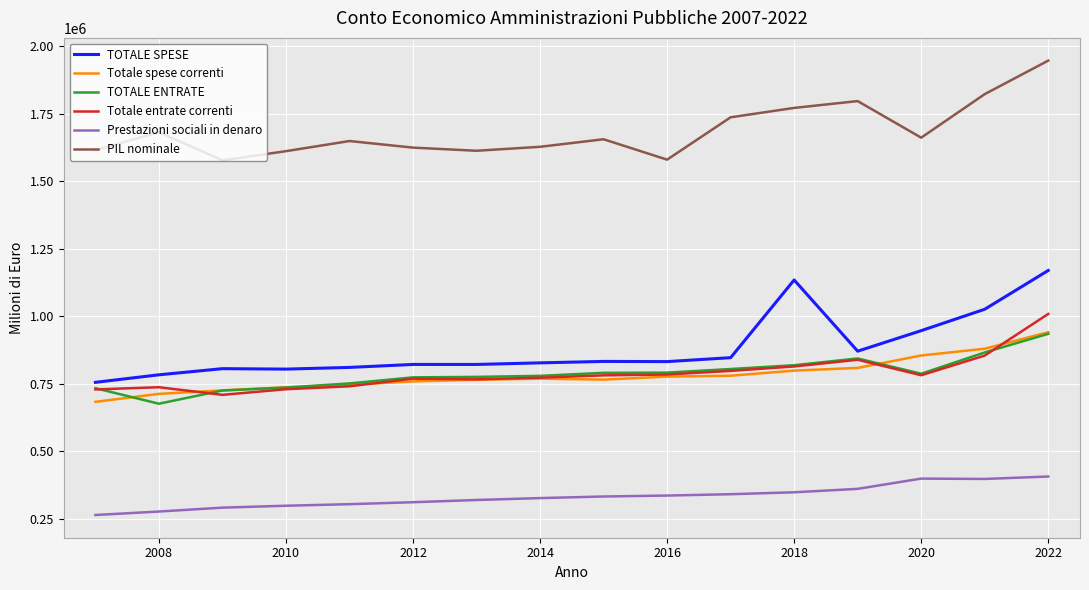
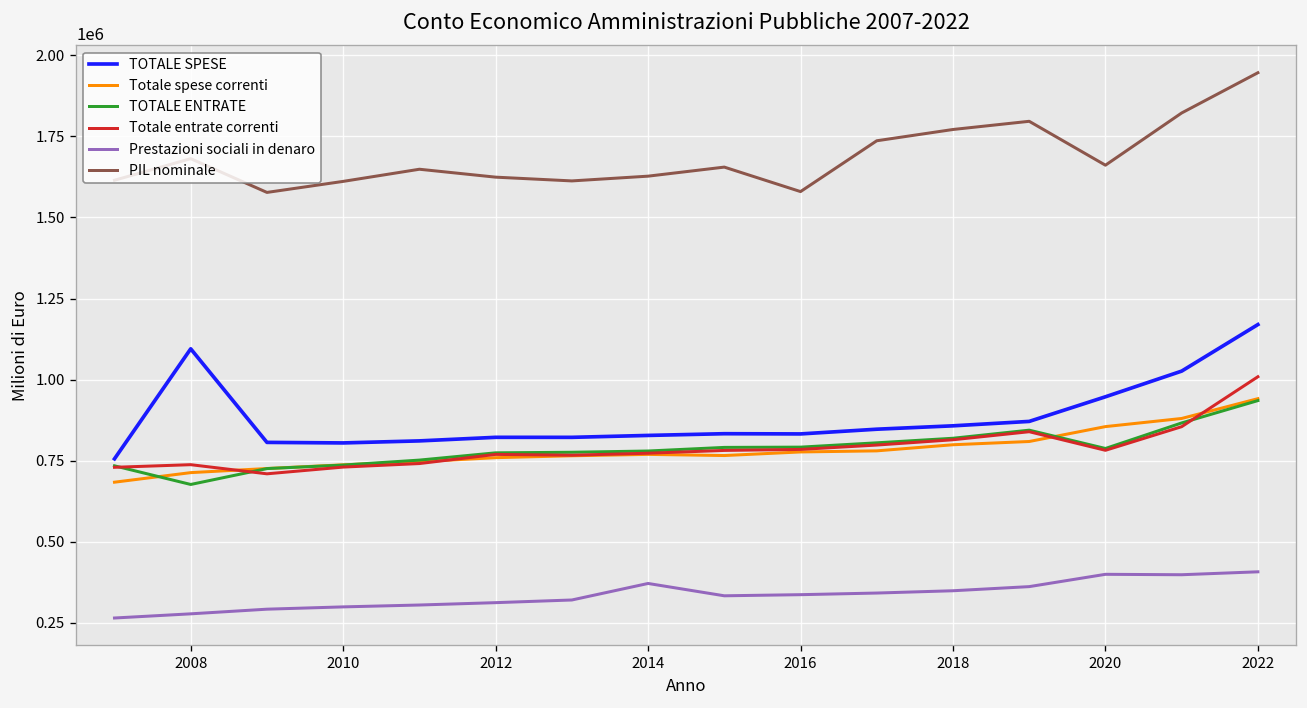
  {
    "TOTALE SPESE": {
-     "2008": 780000,
+     "2008": 1090000,
      "2010": 800000,
      "2012": 820000,
      "2014": 830000,
      "2016": 830000,
-     "2018": 1130000,
+     "2018": 860000,
      "2020": 950000,
      "2022": 1170000
    },
    "Totale spese correnti": {
      "2008": 710000,
      "2012": 760000,
      "2018": 800000,
      "2020": 850000
    },
    "TOTALE ENTRATE": {
      "2008": 680000
    },
    "Totale entrate correnti": {
      "2008": 740000,
      "2022": 1010000
    },
    "Prestazioni sociali in denaro": {
      "2008": 280000,
      "2010": 300000,
      "2012": 310000,
-     "2014": 330000,
+     "2014": 370000,
      "2016": 340000,
      "2018": 350000,
      "2020": 400000,
      "2022": 410000
    },
    "PIL nominale": {
      "2010": 1610000,
      "2012": 1620000,
      "2014": 1630000,
      "2016": 1580000,
      "2018": 1770000,
      "2020": 1660000,
      "2022": 1950000
    }
  }
